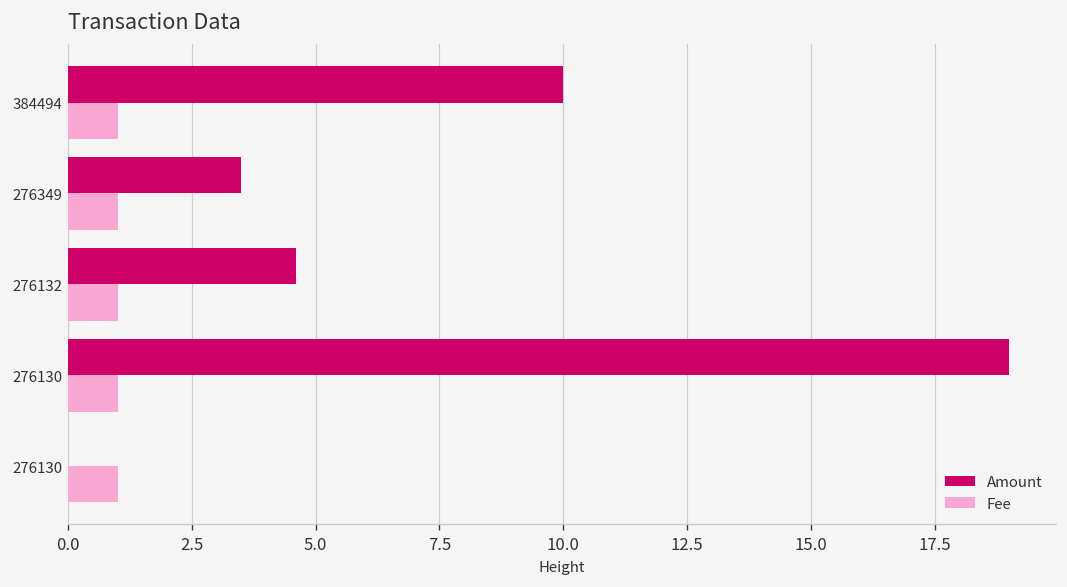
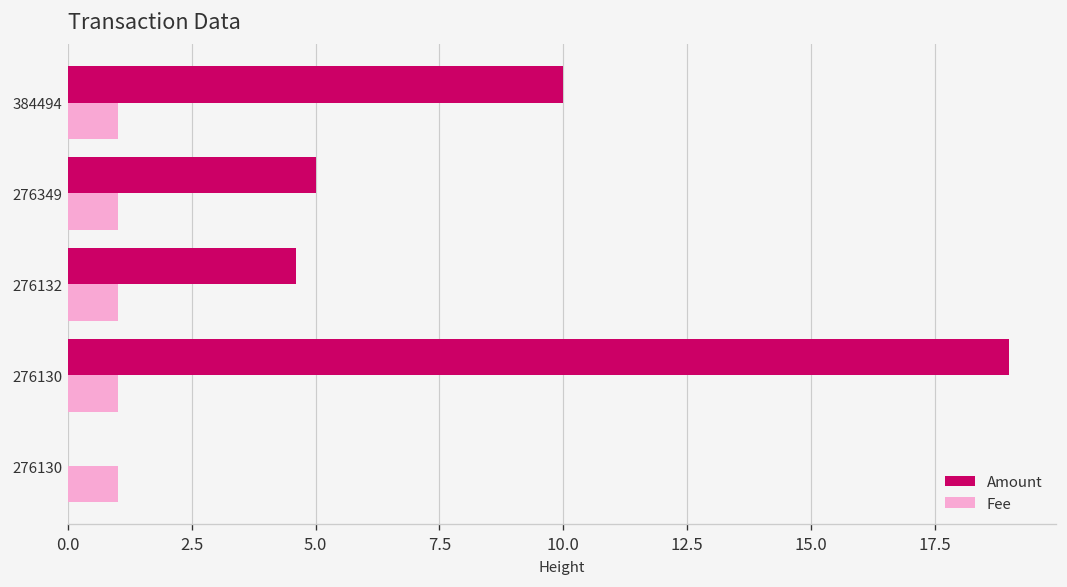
  {
    "Amount": {
      "384494": 10.0,
-     "276349": 3.5,
+     "276349": 5.0,
      "276132": 4.6
    },
    "Fee": {
      "384494": 1.0,
      "276349": 1.0,
      "276132": 1.0
    }
  }
